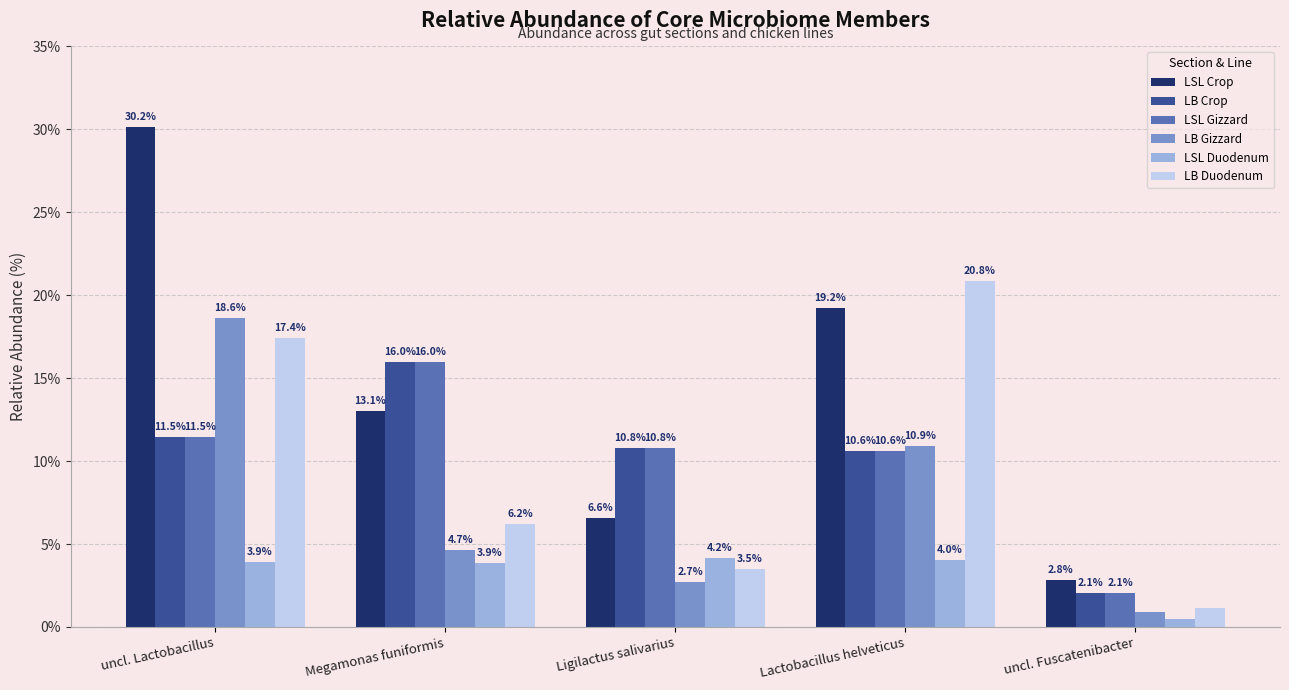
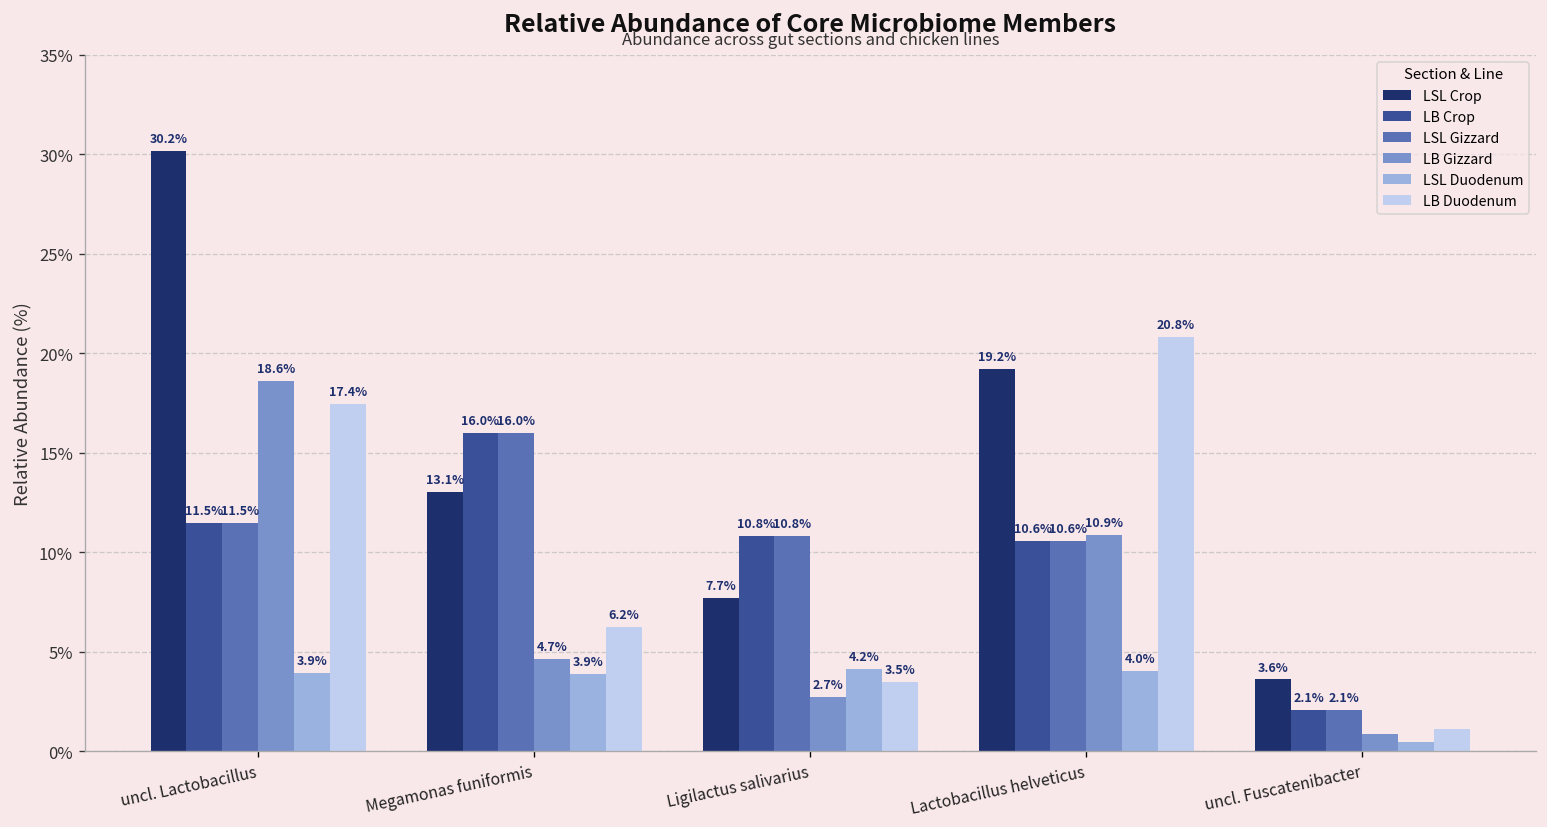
  {
    "LSL Crop": {
      "uncl. Lactobacillus": "30.2%",
      "Megamonas funiformis": "13.1%",
-     "Ligilactus salivarius": "6.6%",
+     "Ligilactus salivarius": "7.7%",
      "Lactobacillus helveticus": "19.2%",
-     "uncl. Fuscatenibacter": "2.8%"
+     "uncl. Fuscatenibacter": "3.6%"
    }
  }
